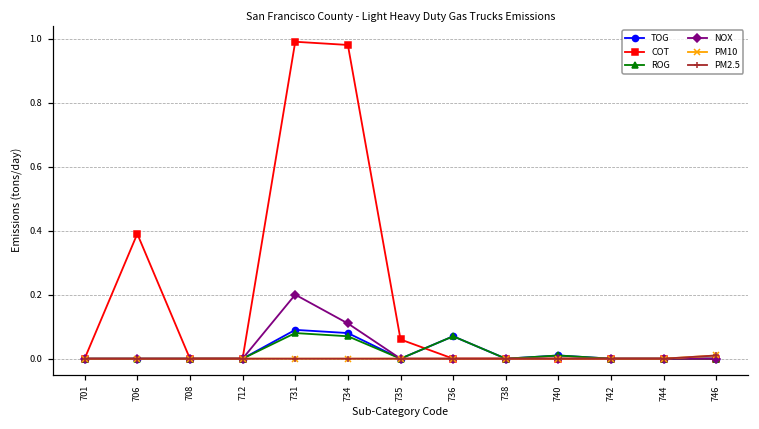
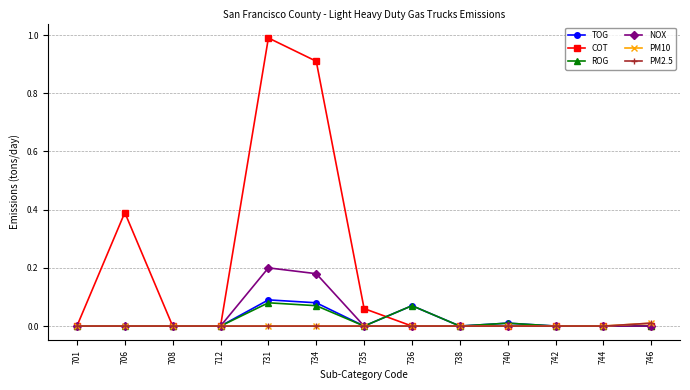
  {
    "TOG": {
      "731": 0.09,
      "734": 0.08
    },
    "COT": {
      "706": 0.39,
      "731": 0.99,
-     "734": 0.98,
+     "734": 0.91,
      "735": 0.06
    },
    "ROG": {
      "731": 0.08,
      "734": 0.07
    },
    "NOX": {
      "731": 0.20,
-     "734": 0.11
+     "734": 0.18
    },
    "PM2.5": {
      "731": 0.00,
      "734": 0.00,
      "746": 0.01
    }
  }
